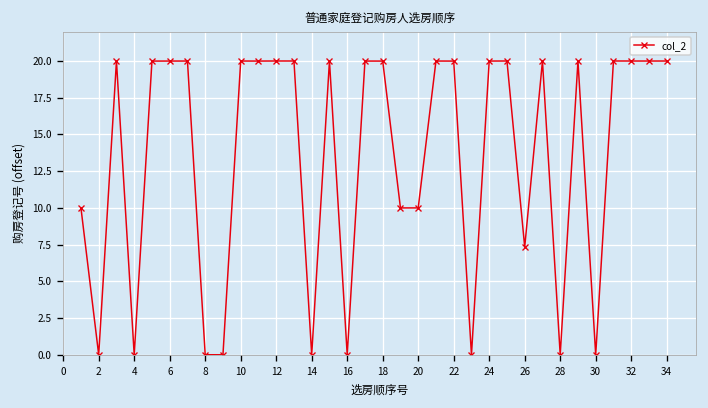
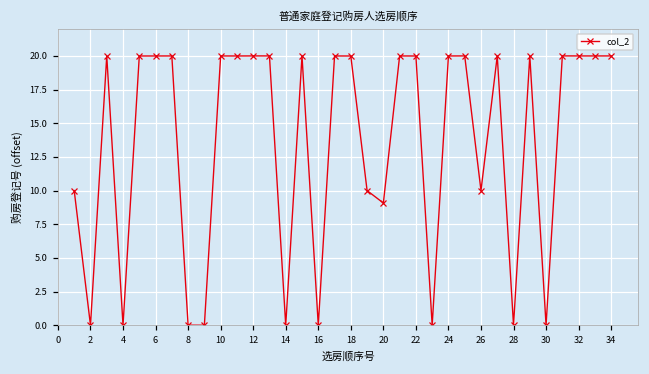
  {
    "2": 0.0,
    "4": 0.0,
    "6": 20.0,
    "8": 0.0,
    "10": 20.0,
    "12": 20.0,
    "14": 0.0,
    "16": 0.0,
    "18": 20.0,
-   "20": 10.0,
+   "20": 9.1,
    "22": 20.0,
    "24": 20.0,
-   "26": 7.3,
+   "26": 10.0,
    "28": 0.0,
    "30": 0.0,
    "32": 20.0,
    "34": 20.0
  }
